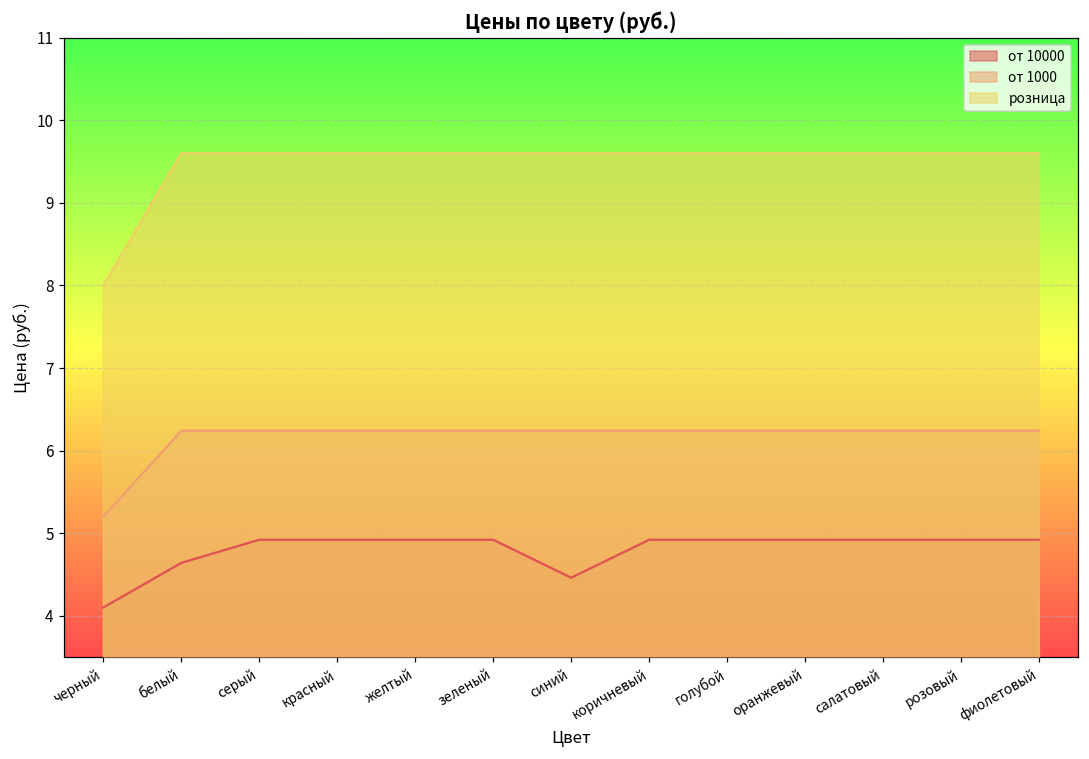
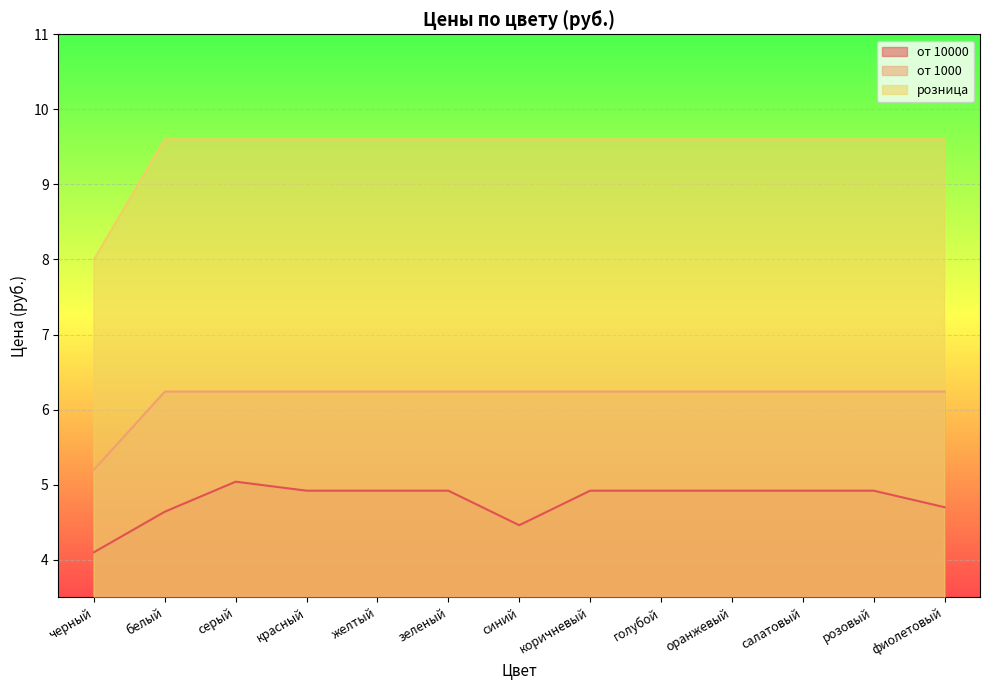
  {
    "от 10000": {
      "черный": 4.1,
      "белый": 4.6,
-     "серый": 4.9,
+     "серый": 5.0,
      "красный": 4.9,
      "желтый": 4.9,
      "зеленый": 4.9,
      "синий": 4.5,
      "коричневый": 4.9,
      "голубой": 4.9,
      "оранжевый": 4.9,
      "салатовый": 4.9,
      "розовый": 4.9,
-     "фиолетовый": 4.9
+     "фиолетовый": 4.7
    }
  }
